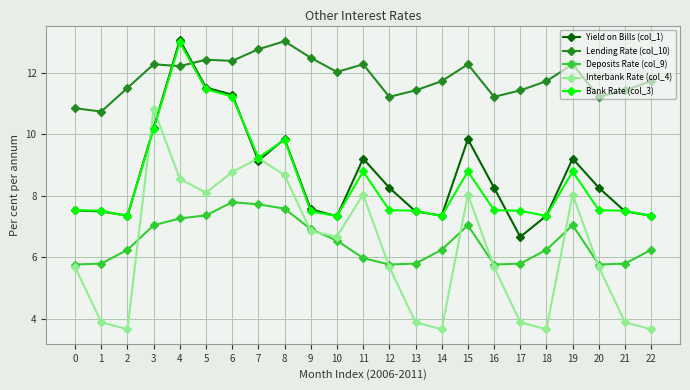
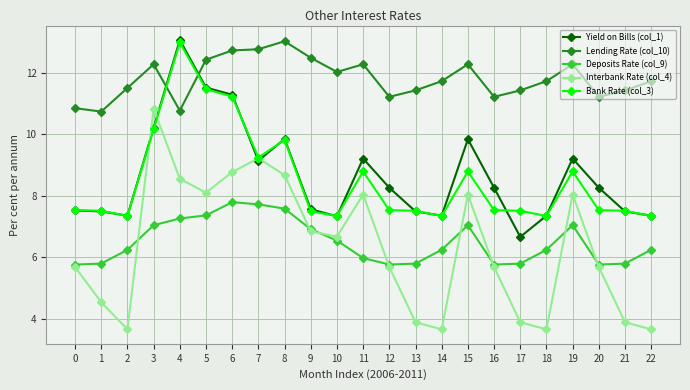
  {
    "Yield on Bills (col_1)": {
      "11": 9.2,
      "12": 8.3,
      "15": 9.8,
      "16": 8.3,
      "17": 6.7,
      "19": 9.2,
      "20": 8.3
    },
    "Lending Rate (col_10)": {
      "0": 10.9,
      "1": 10.7,
      "2": 11.5,
      "3": 12.3,
-     "4": 12.2,
+     "4": 10.8,
      "5": 12.4,
-     "6": 12.4,
+     "6": 12.7,
      "7": 12.8,
      "8": 13.0,
      "9": 12.5,
      "10": 12.0,
      "11": 12.3,
      "12": 11.2,
      "13": 11.4,
      "14": 11.7,
      "15": 12.3,
      "16": 11.2,
      "17": 11.4,
      "18": 11.7
    },
    "Deposits Rate (col_9)": {
      "1": 5.8,
      "2": 6.2,
      "3": 7.0,
      "4": 7.3,
      "5": 7.4,
      "6": 7.8,
      "7": 7.7,
      "8": 7.6,
      "10": 6.5,
      "11": 6.0,
      "13": 5.8,
      "14": 6.2,
      "15": 7.0,
      "17": 5.8,
      "18": 6.2,
      "19": 7.0,
      "21": 5.8,
      "22": 6.2
    },
    "Interbank Rate (col_4)": {
-     "1": 3.9,
+     "1": 4.5,
      "2": 3.7,
      "3": 10.8,
      "4": 8.6,
      "5": 8.1,
      "6": 8.8,
      "8": 8.7,
      "10": 6.7,
      "11": 8.0,
      "13": 3.9,
      "14": 3.7,
      "15": 8.0,
      "17": 3.9,
      "18": 3.7,
      "19": 8.0,
      "21": 3.9,
      "22": 3.7
    },
    "Bank Rate (col_3)": {
      "11": 8.8,
      "12": 7.5,
      "15": 8.8,
      "16": 7.5,
      "17": 7.5,
      "19": 8.8,
      "20": 7.5
    }
  }
